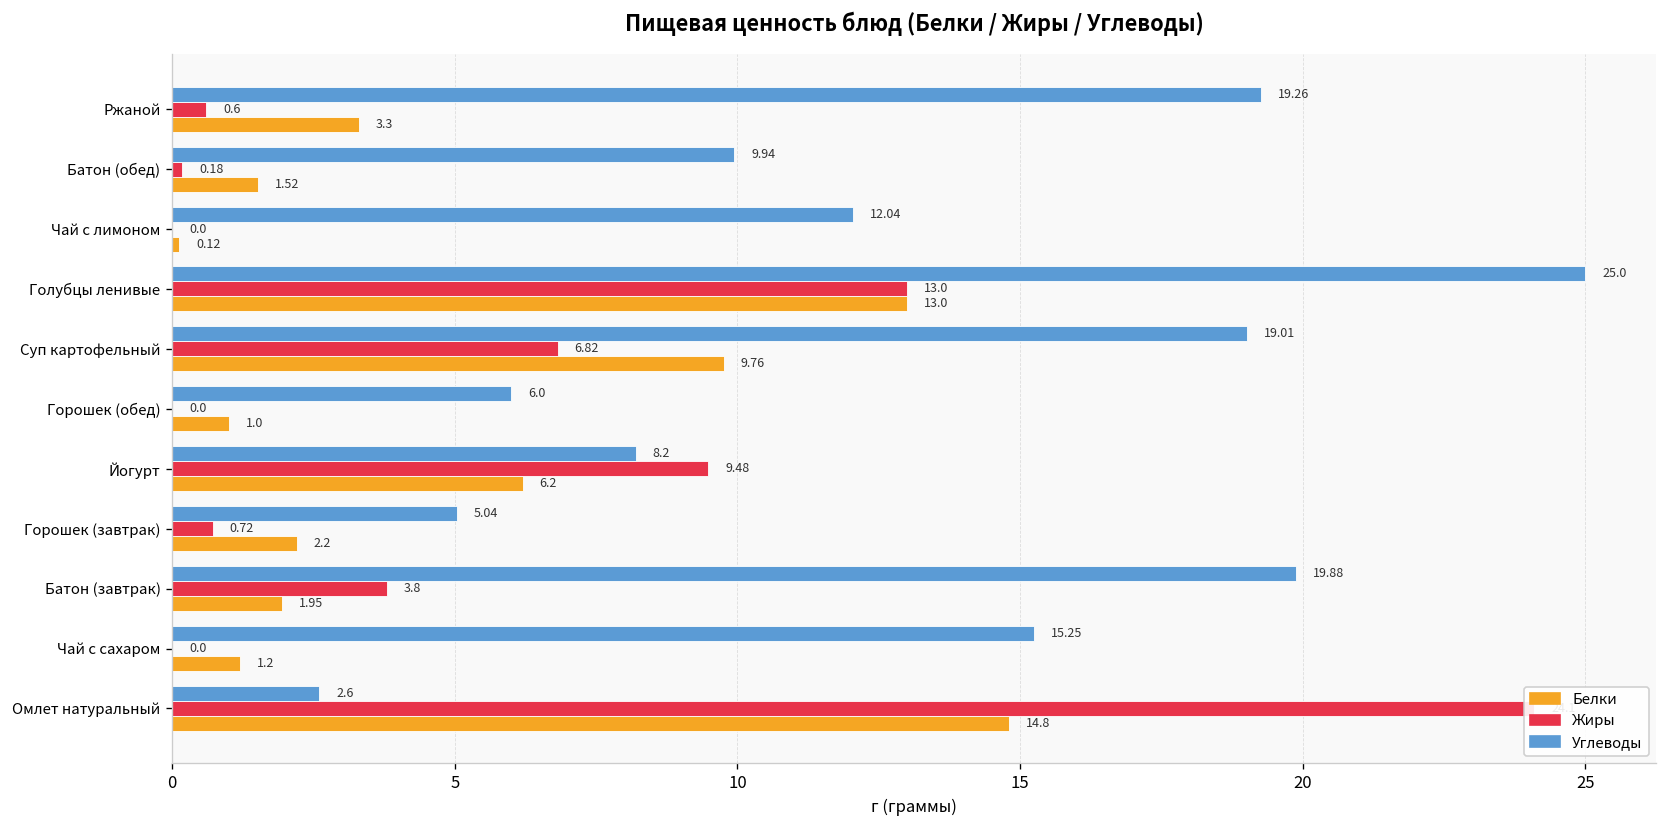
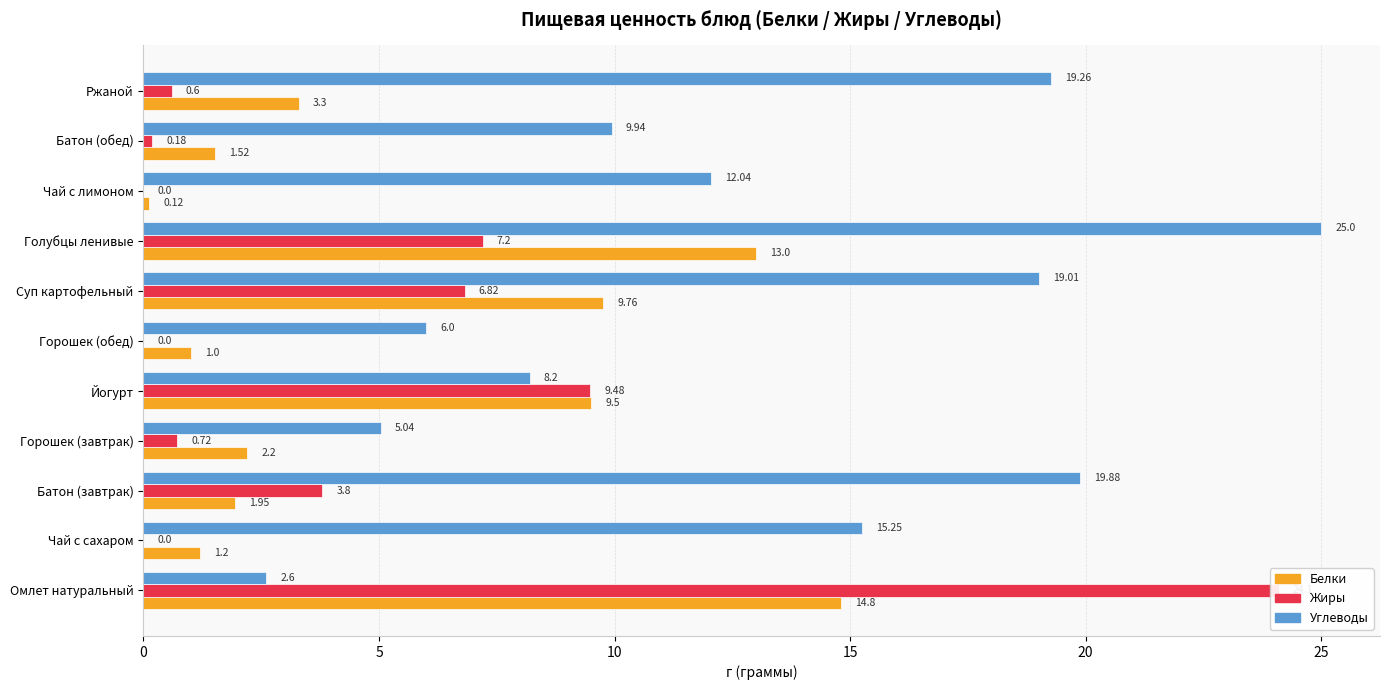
  {
    "Белки": {
      "Ржаной": 3.3,
      "Батон (обед)": 1.52,
      "Чай с лимоном": 0.12,
      "Голубцы ленивые": 13.0,
      "Суп картофельный": 9.76,
      "Горошек (обед)": 1.0,
-     "Йогурт": 6.2,
+     "Йогурт": 9.5,
      "Горошек (завтрак)": 2.2,
      "Батон (завтрак)": 1.95,
      "Чай с сахаром": 1.2,
      "Омлет натуральный": 14.8
    },
    "Жиры": {
      "Ржаной": 0.6,
      "Батон (обед)": 0.18,
      "Чай с лимоном": 0.0,
-     "Голубцы ленивые": 13.0,
+     "Голубцы ленивые": 7.2,
      "Суп картофельный": 6.82,
      "Горошек (обед)": 0.0,
      "Йогурт": 9.48,
      "Горошек (завтрак)": 0.72,
      "Батон (завтрак)": 3.8,
      "Чай с сахаром": 0.0
    },
    "Углеводы": {
      "Ржаной": 19.26,
      "Батон (обед)": 9.94,
      "Чай с лимоном": 12.04,
      "Голубцы ленивые": 25.0,
      "Суп картофельный": 19.01,
      "Горошек (обед)": 6.0,
      "Йогурт": 8.2,
      "Горошек (завтрак)": 5.04,
      "Батон (завтрак)": 19.88,
      "Чай с сахаром": 15.25,
      "Омлет натуральный": 2.6
    }
  }
